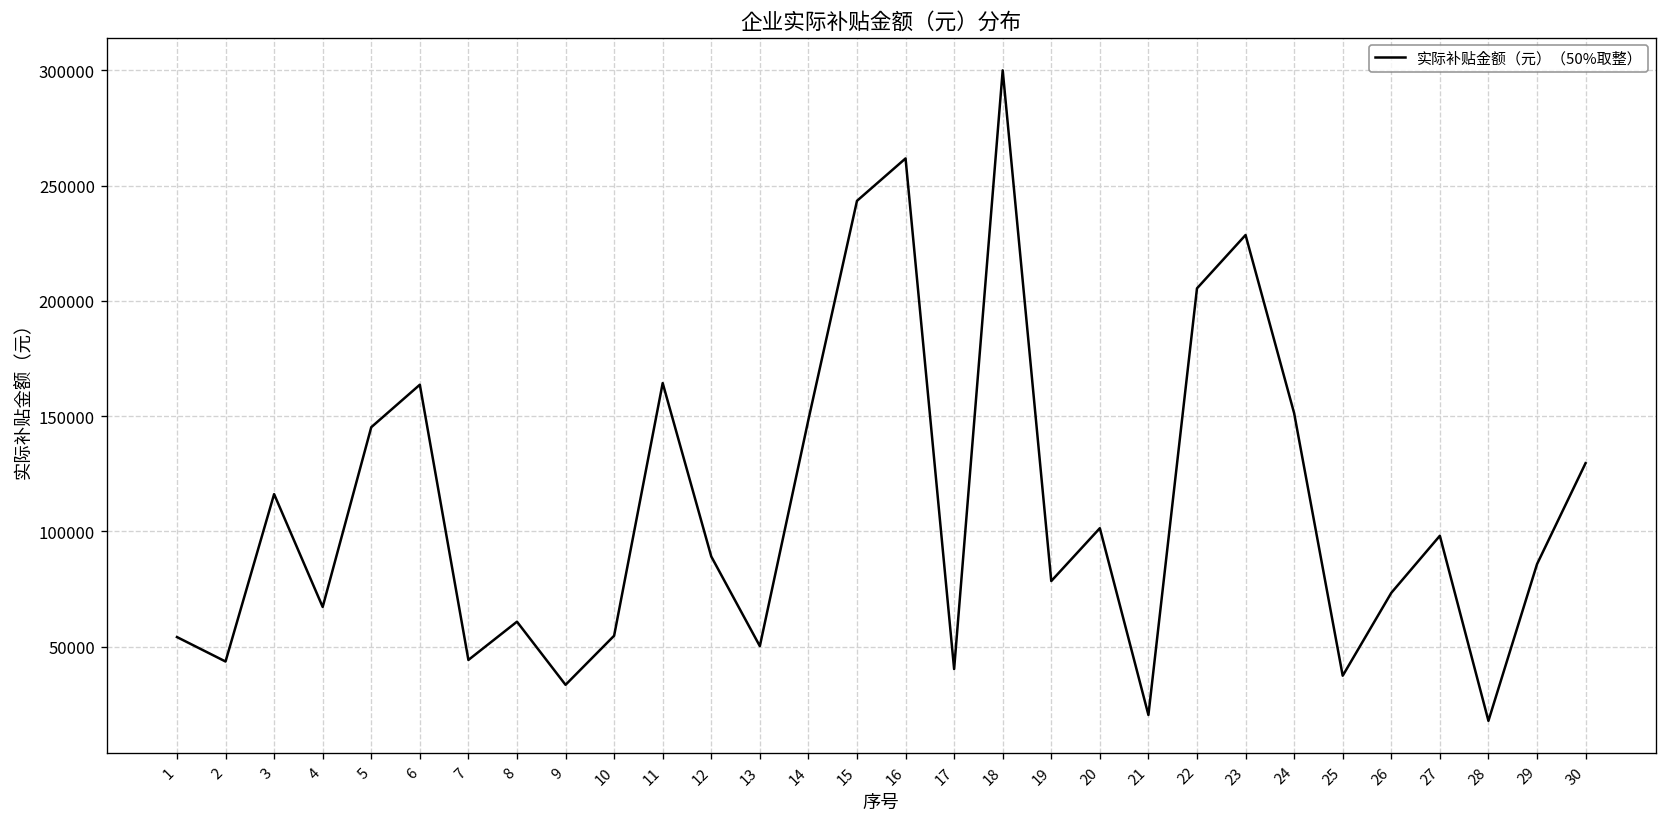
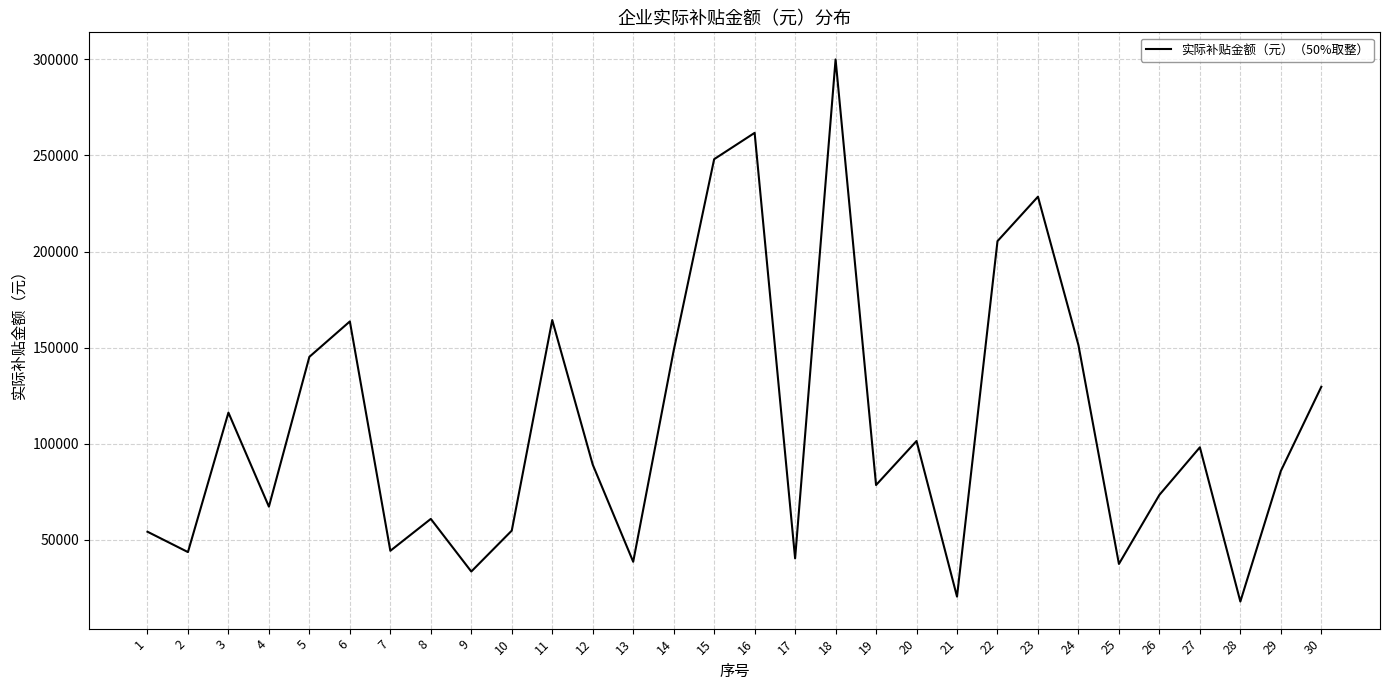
  {
    "1": 54000,
    "2": 44000,
    "3": 116000,
    "4": 67000,
    "5": 145000,
    "6": 164000,
    "7": 44000,
    "8": 61000,
    "9": 33000,
    "10": 55000,
    "11": 164000,
    "12": 89000,
-   "13": 50000,
+   "13": 39000,
    "14": 148000,
-   "15": 243000,
+   "15": 248000,
    "16": 262000,
    "17": 40000,
    "18": 300000,
    "19": 78000,
    "20": 101000,
    "21": 20000,
    "22": 205000,
    "23": 229000,
    "24": 151000,
    "25": 37000,
    "26": 73000,
    "27": 98000,
    "28": 18000,
    "29": 86000,
    "30": 130000
  }
